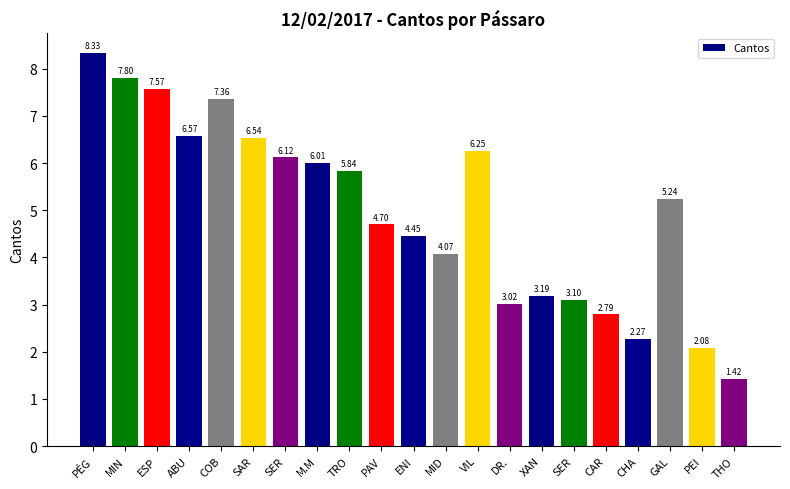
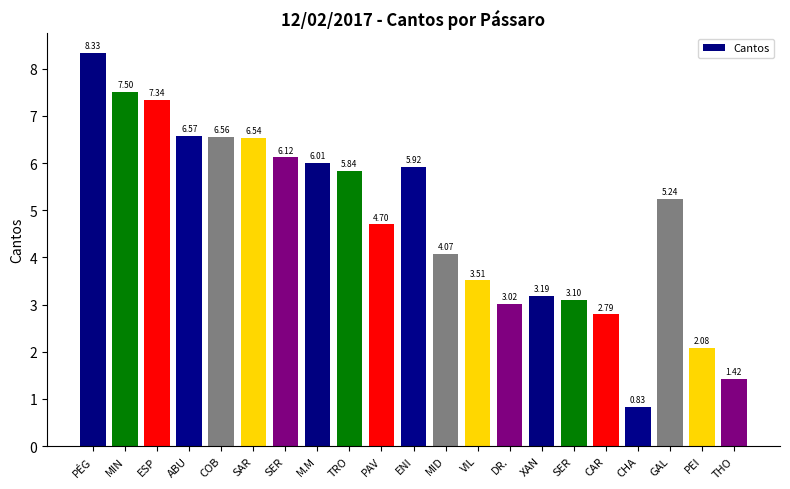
  {
    "PÉG": 8.33,
-   "MIN": 7.80,
-   "ESP": 7.57,
+   "MIN": 7.50,
+   "ESP": 7.34,
    "ABU": 6.57,
-   "COB": 7.36,
+   "COB": 6.56,
    "SAR": 6.54,
    "M.M": 6.01,
    "TRO": 5.84,
    "PAV": 4.70,
-   "ENI": 4.45,
+   "ENI": 5.92,
    "MID": 4.07,
-   "VIL": 6.25,
+   "VIL": 3.51,
    "DR.": 3.02,
    "XAN": 3.19,
    "CAR": 2.79,
-   "CHA": 2.27,
+   "CHA": 0.83,
    "GAL": 5.24,
    "PEI": 2.08,
    "THO": 1.42
  }
